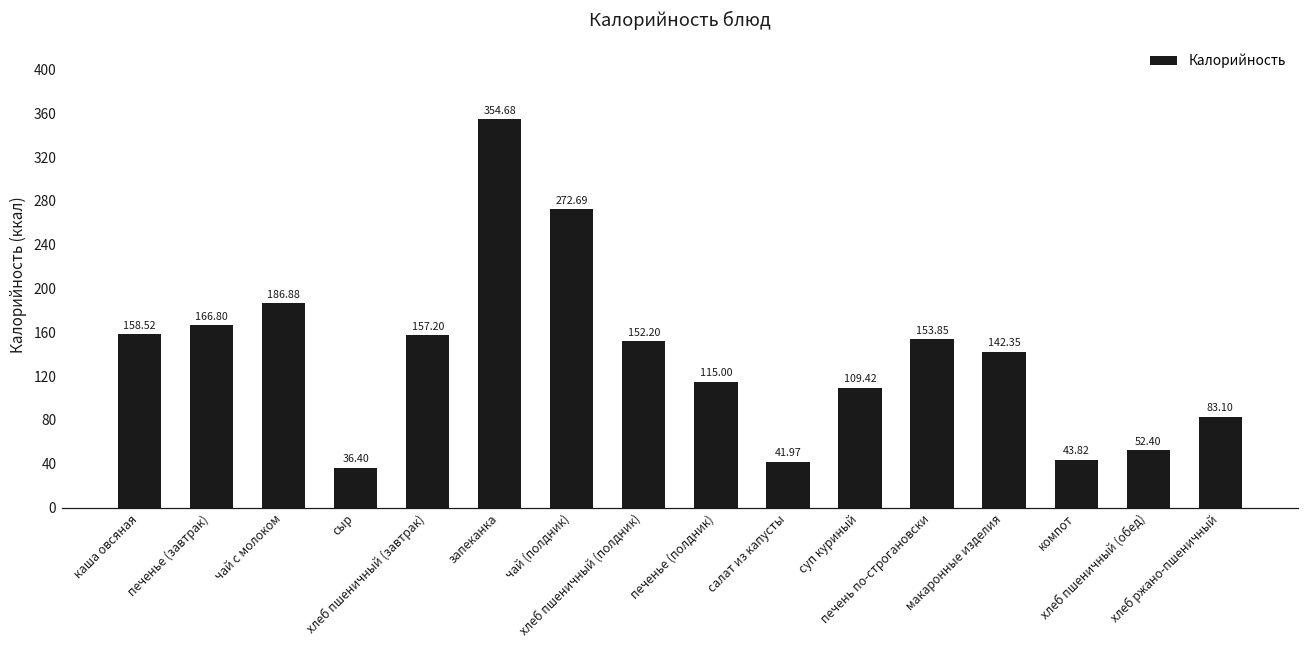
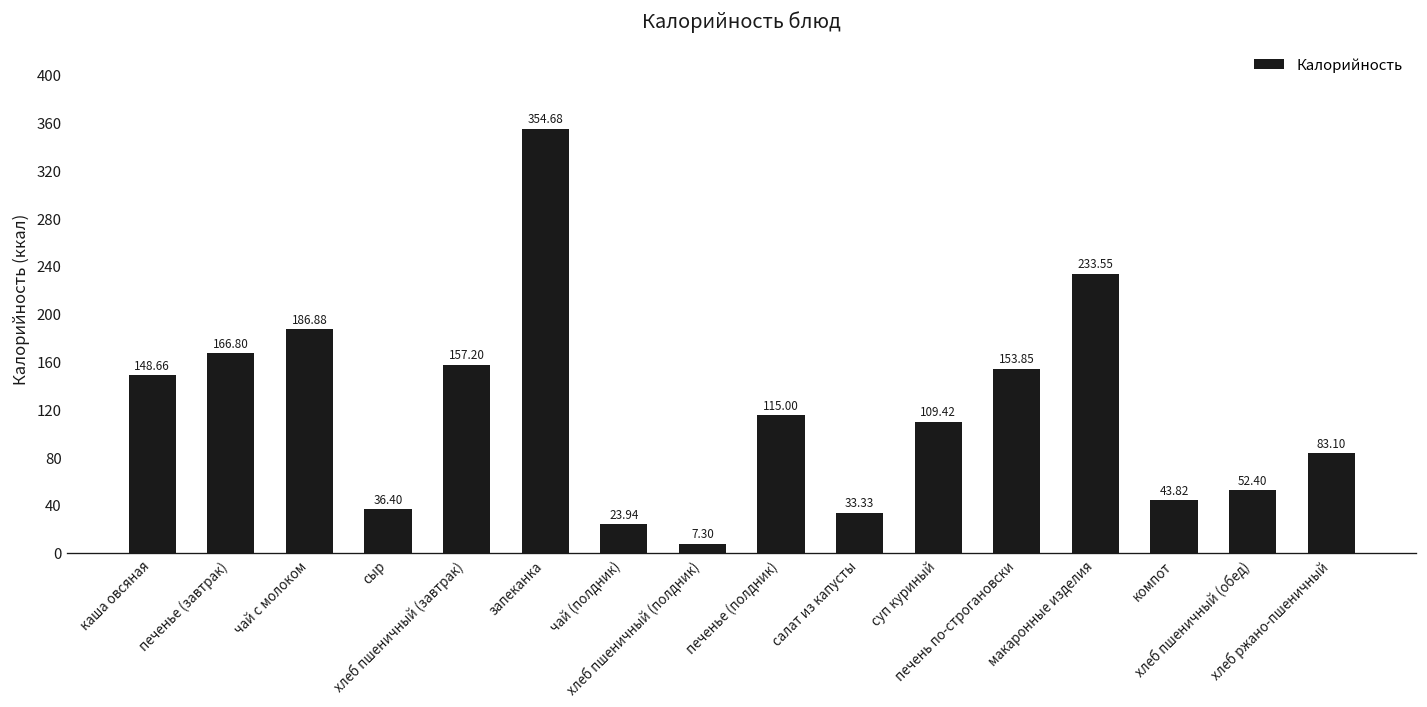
  {
-   "каша овсяная": 158.52,
+   "каша овсяная": 148.66,
    "печенье (завтрак)": 166.80,
    "чай с молоком": 186.88,
    "сыр": 36.40,
    "хлеб пшеничный (завтрак)": 157.20,
    "запеканка": 354.68,
-   "чай (полдник)": 272.69,
-   "хлеб пшеничный (полдник)": 152.20,
+   "чай (полдник)": 23.94,
+   "хлеб пшеничный (полдник)": 7.30,
    "печенье (полдник)": 115.00,
-   "салат из капусты": 41.97,
+   "салат из капусты": 33.33,
    "суп куриный": 109.42,
    "печень по-строгановски": 153.85,
-   "макаронные изделия": 142.35,
+   "макаронные изделия": 233.55,
    "компот": 43.82,
    "хлеб пшеничный (обед)": 52.40,
    "хлеб ржано-пшеничный": 83.10
  }
